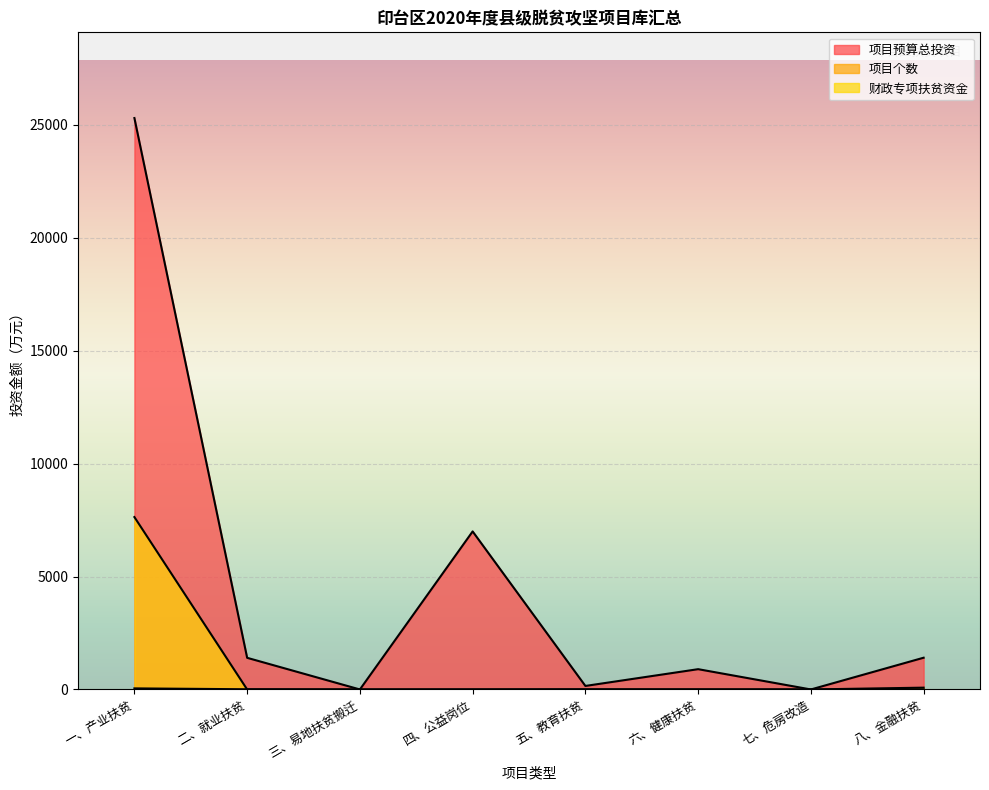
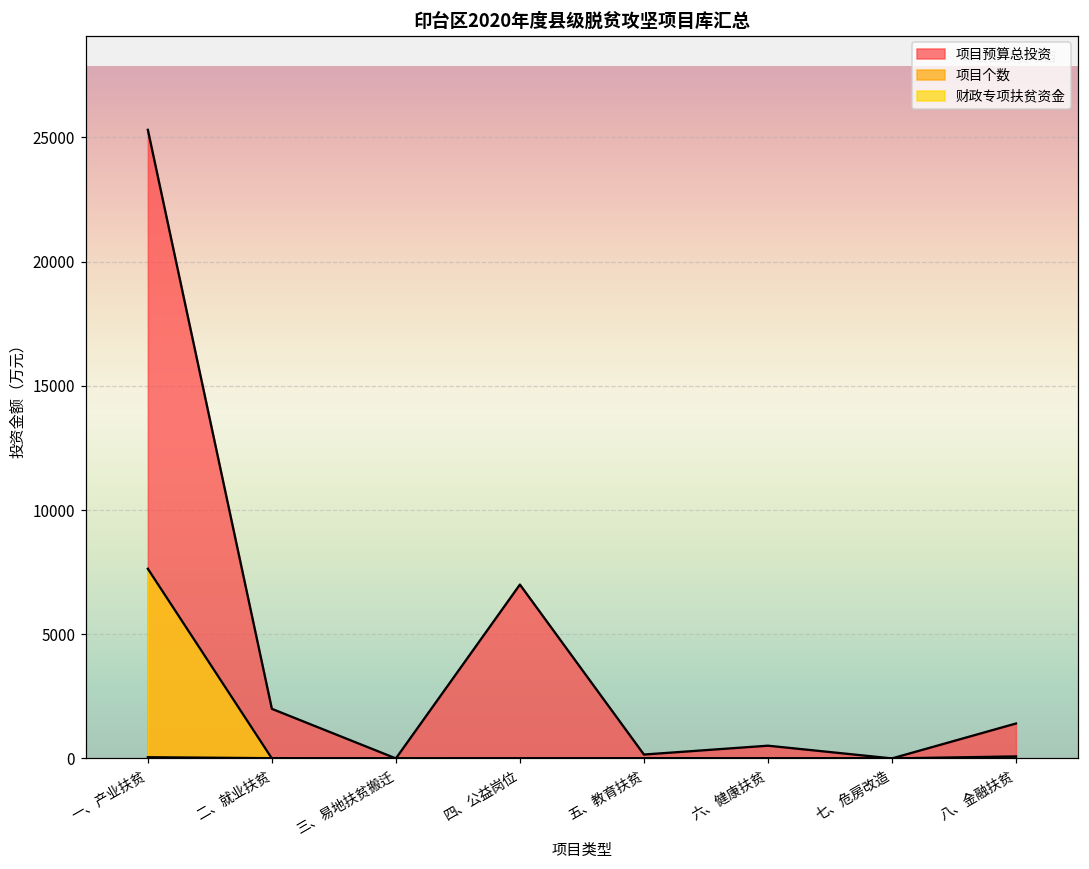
  {
    "项目预算总投资": {
      "一、产业扶贫": 25300,
-     "二、就业扶贫": 1400,
+     "二、就业扶贫": 2000,
      "四、公益岗位": 7000,
      "五、教育扶贫": 200,
-     "六、健康扶贫": 900,
+     "六、健康扶贫": 500,
      "八、金融扶贫": 1400
    }
  }
